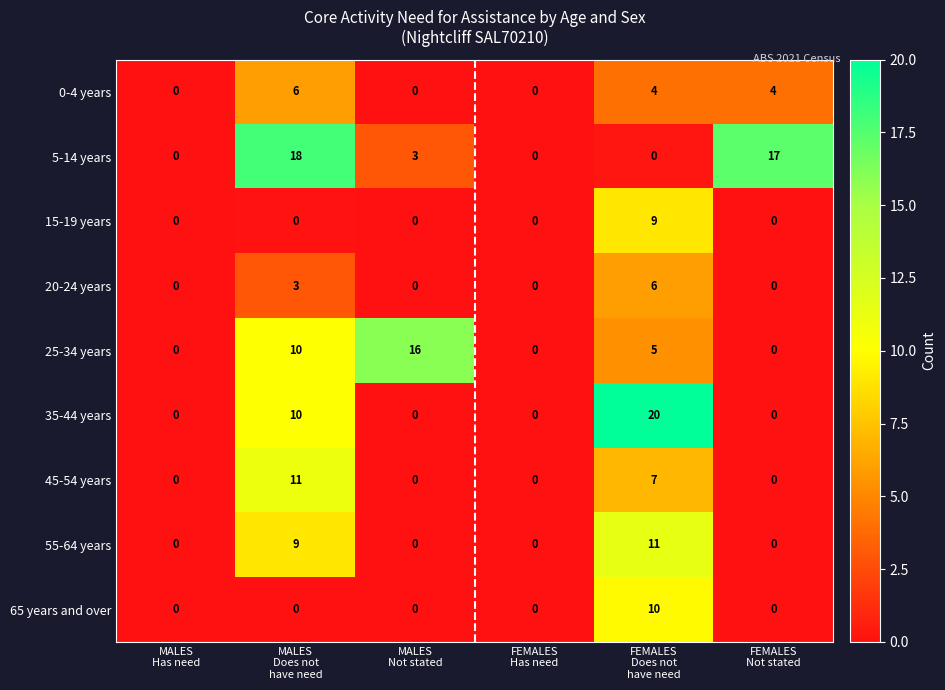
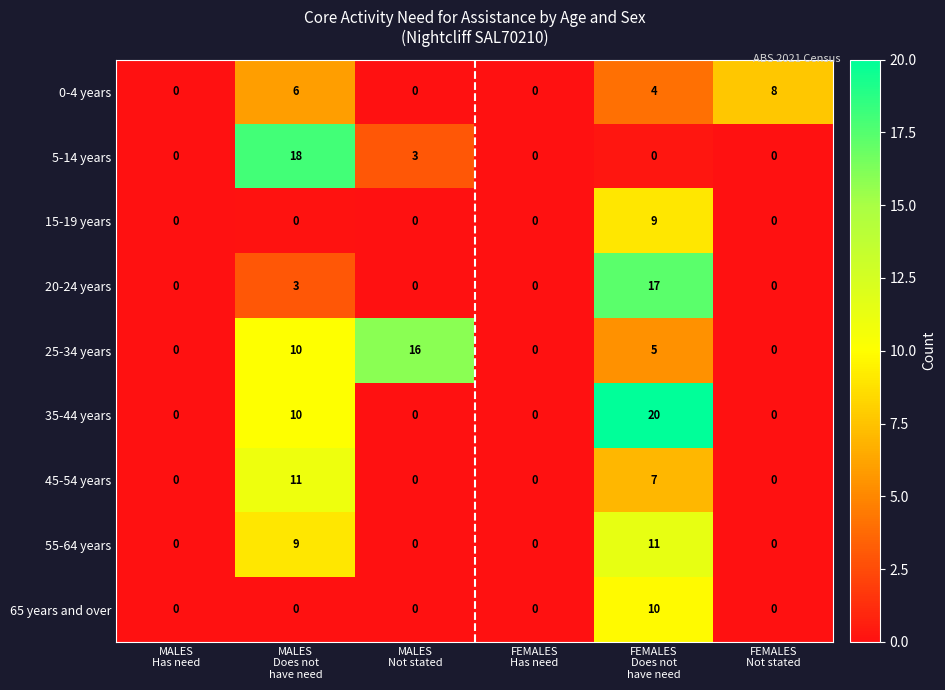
  {
    "0-4 years": {
      "MALES Has need": 0,
      "MALES Does not have need": 6,
      "MALES Not stated": 0,
      "FEMALES Has need": 0,
      "FEMALES Does not have need": 4,
-     "FEMALES Not stated": 4
+     "FEMALES Not stated": 8
    },
    "5-14 years": {
      "MALES Has need": 0,
      "MALES Does not have need": 18,
      "MALES Not stated": 3,
      "FEMALES Has need": 0,
      "FEMALES Does not have need": 0,
-     "FEMALES Not stated": 17
+     "FEMALES Not stated": 0
    },
    "15-19 years": {
      "MALES Has need": 0,
      "MALES Does not have need": 0,
      "MALES Not stated": 0,
      "FEMALES Has need": 0,
      "FEMALES Does not have need": 9,
      "FEMALES Not stated": 0
    },
    "20-24 years": {
      "MALES Has need": 0,
      "MALES Does not have need": 3,
      "MALES Not stated": 0,
      "FEMALES Has need": 0,
-     "FEMALES Does not have need": 6,
+     "FEMALES Does not have need": 17,
      "FEMALES Not stated": 0
    },
    "25-34 years": {
      "MALES Has need": 0,
      "MALES Does not have need": 10,
      "MALES Not stated": 16,
      "FEMALES Has need": 0,
      "FEMALES Does not have need": 5,
      "FEMALES Not stated": 0
    },
    "35-44 years": {
      "MALES Has need": 0,
      "MALES Does not have need": 10,
      "MALES Not stated": 0,
      "FEMALES Has need": 0,
      "FEMALES Does not have need": 20,
      "FEMALES Not stated": 0
    },
    "45-54 years": {
      "MALES Has need": 0,
      "MALES Does not have need": 11,
      "MALES Not stated": 0,
      "FEMALES Has need": 0,
      "FEMALES Does not have need": 7,
      "FEMALES Not stated": 0
    },
    "55-64 years": {
      "MALES Has need": 0,
      "MALES Does not have need": 9,
      "MALES Not stated": 0,
      "FEMALES Has need": 0,
      "FEMALES Does not have need": 11,
      "FEMALES Not stated": 0
    },
    "65 years and over": {
      "MALES Has need": 0,
      "MALES Does not have need": 0,
      "MALES Not stated": 0,
      "FEMALES Has need": 0,
      "FEMALES Does not have need": 10,
      "FEMALES Not stated": 0
    }
  }
